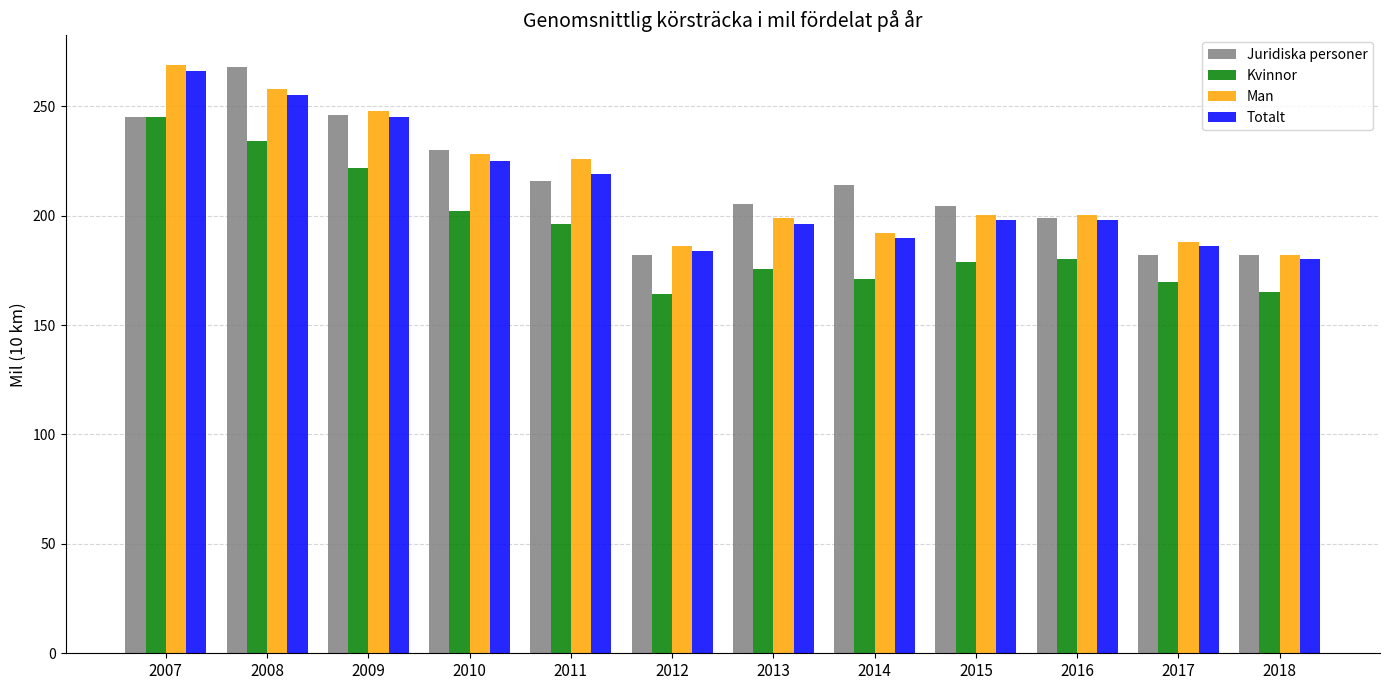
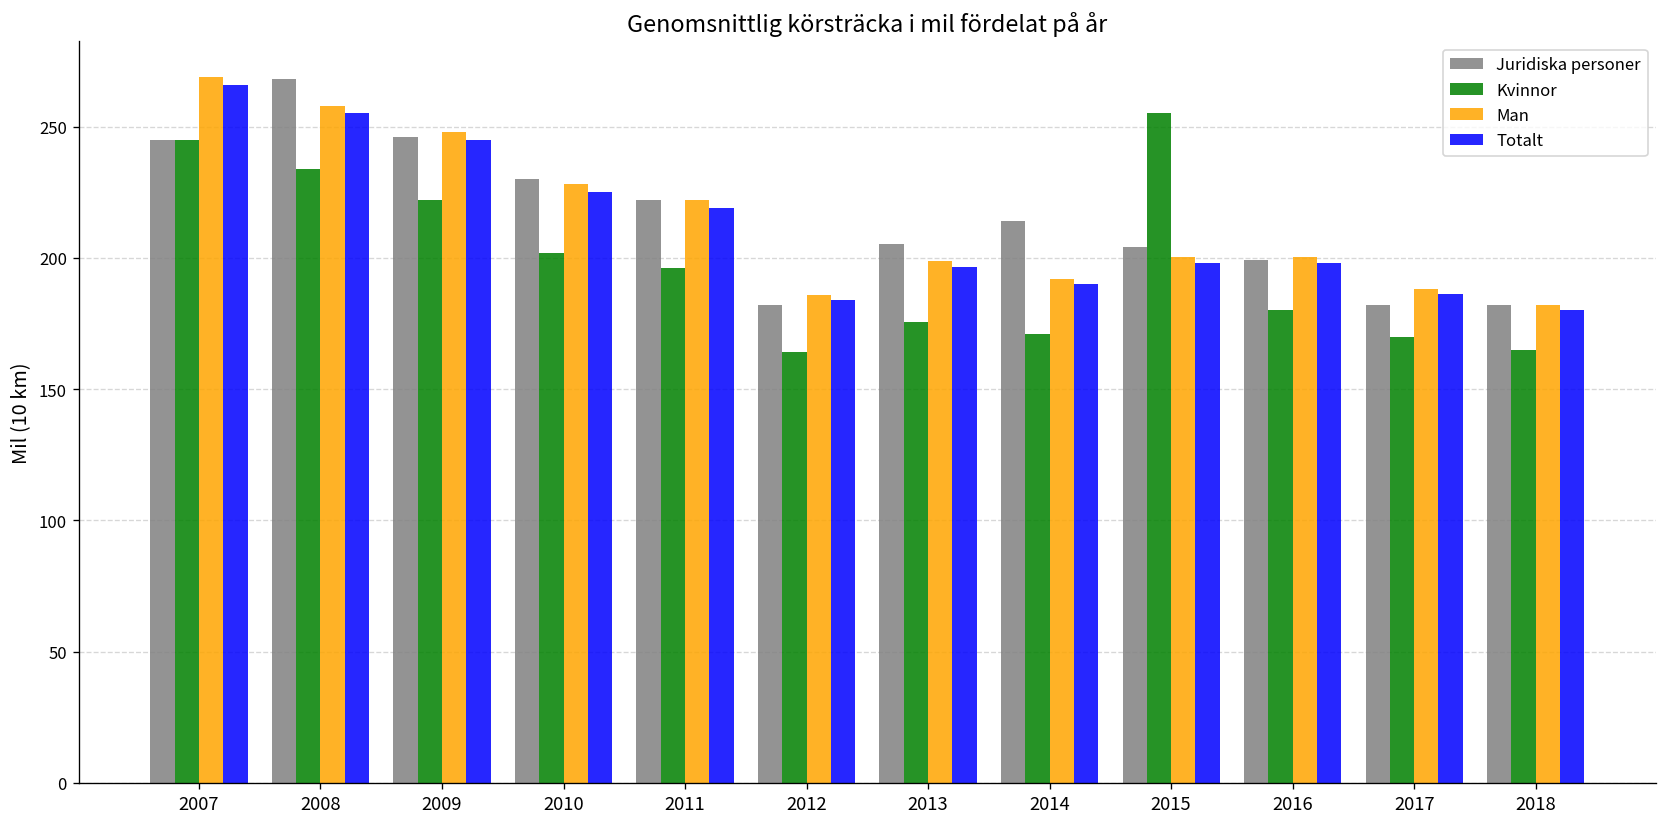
  {
    "Juridiska personer": {
      "2007": 245,
      "2008": 268,
      "2009": 246,
      "2010": 230,
-     "2011": 216,
+     "2011": 222,
      "2012": 182,
      "2013": 205,
      "2014": 214,
      "2015": 204,
      "2016": 199,
      "2017": 182,
      "2018": 182
    },
    "Kvinnor": {
      "2007": 245,
      "2008": 234,
      "2009": 222,
      "2010": 202,
      "2011": 196,
      "2012": 164,
      "2013": 176,
      "2014": 171,
-     "2015": 179,
+     "2015": 255,
      "2016": 180,
      "2017": 170,
      "2018": 165
    },
    "Man": {
      "2007": 269,
      "2008": 258,
      "2009": 248,
      "2010": 228,
-     "2011": 226,
+     "2011": 222,
      "2012": 186,
      "2013": 199,
      "2014": 192,
      "2015": 200,
      "2016": 200,
      "2017": 188,
      "2018": 182
    },
    "Totalt": {
      "2007": 266,
      "2008": 255,
      "2009": 245,
      "2010": 225,
      "2011": 219,
      "2012": 184,
      "2013": 196,
      "2014": 190,
      "2015": 198,
      "2016": 198,
      "2017": 186,
      "2018": 180
    }
  }
